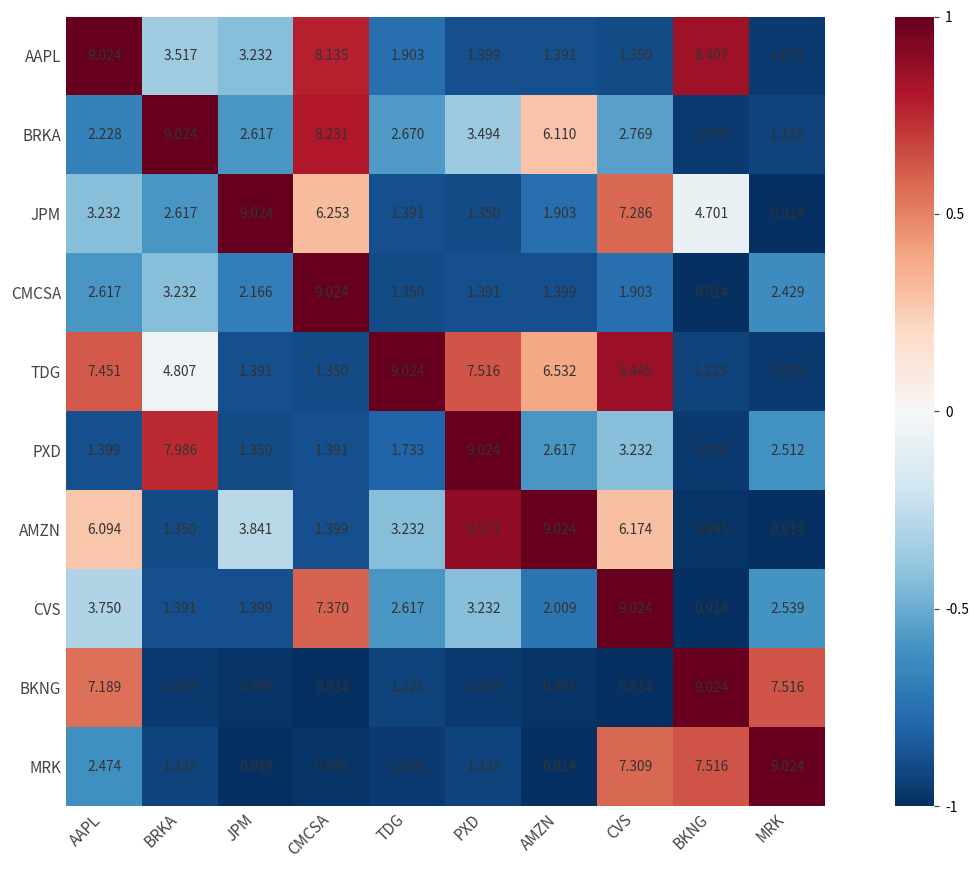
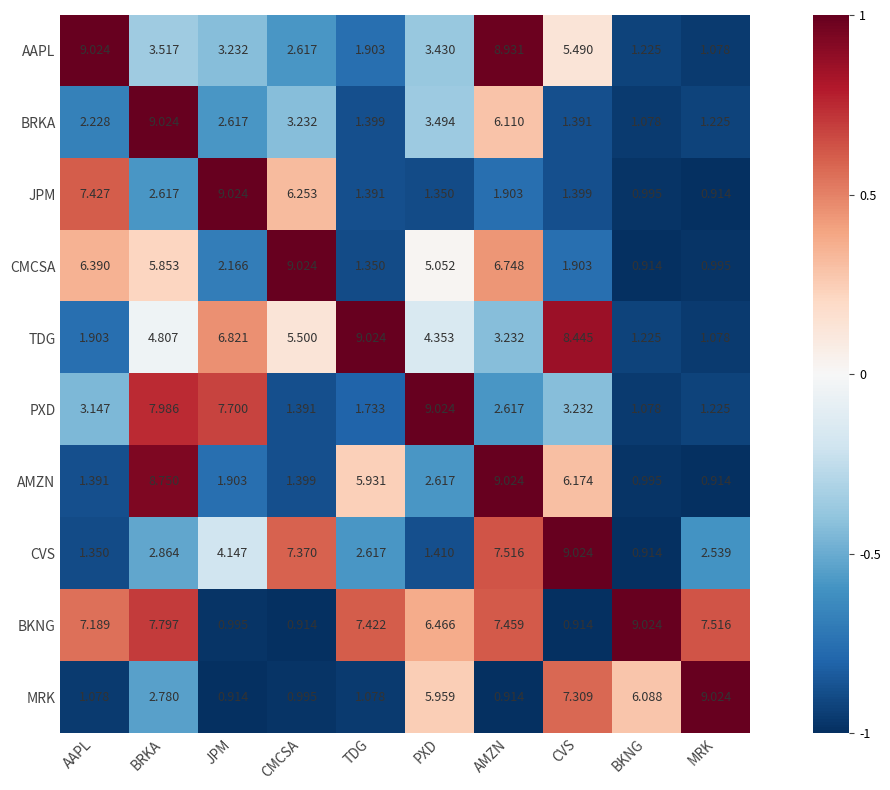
  {
    "AAPL": {
      "AAPL": 9.024,
      "BRKA": 3.517,
      "JPM": 3.232,
-     "CMCSA": 8.135,
+     "CMCSA": 2.617,
      "TDG": 1.903,
-     "PXD": 1.399,
-     "AMZN": 1.391,
-     "CVS": 1.350,
-     "BKNG": 8.407,
+     "PXD": 3.430,
+     "AMZN": 8.931,
+     "CVS": 5.490,
+     "BKNG": 1.225,
      "MRK": 1.078
    },
    "BRKA": {
      "AAPL": 2.228,
      "BRKA": 9.024,
      "JPM": 2.617,
-     "CMCSA": 8.231,
-     "TDG": 2.670,
+     "CMCSA": 3.232,
+     "TDG": 1.399,
      "PXD": 3.494,
      "AMZN": 6.110,
-     "CVS": 2.769,
+     "CVS": 1.391,
      "BKNG": 1.078,
      "MRK": 1.225
    },
    "JPM": {
-     "AAPL": 3.232,
+     "AAPL": 7.427,
      "BRKA": 2.617,
      "JPM": 9.024,
      "CMCSA": 6.253,
      "TDG": 1.391,
      "PXD": 1.350,
      "AMZN": 1.903,
-     "CVS": 7.286,
-     "BKNG": 4.701
+     "CVS": 1.399,
+     "BKNG": 0.995
    },
    "CMCSA": {
-     "AAPL": 2.617,
-     "BRKA": 3.232,
+     "AAPL": 6.390,
+     "BRKA": 5.853,
      "JPM": 2.166,
      "CMCSA": 9.024,
      "TDG": 1.350,
-     "PXD": 1.391,
-     "AMZN": 1.399,
+     "PXD": 5.052,
+     "AMZN": 6.748,
      "CVS": 1.903,
-     "MRK": 2.429
+     "MRK": 0.995
    },
    "TDG": {
-     "AAPL": 7.451,
+     "AAPL": 1.903,
      "BRKA": 4.807,
-     "JPM": 1.391,
-     "CMCSA": 1.350,
+     "JPM": 6.821,
+     "CMCSA": 5.500,
      "TDG": 9.024,
-     "PXD": 7.516,
-     "AMZN": 6.532,
+     "PXD": 4.353,
+     "AMZN": 3.232,
      "CVS": 8.445,
      "BKNG": 1.225,
      "MRK": 1.078
    },
    "PXD": {
-     "AAPL": 1.399,
+     "AAPL": 3.147,
      "BRKA": 7.986,
-     "JPM": 1.350,
+     "JPM": 7.700,
      "CMCSA": 1.391,
      "TDG": 1.733,
      "PXD": 9.024,
      "AMZN": 2.617,
      "CVS": 3.232,
      "BKNG": 1.078,
-     "MRK": 2.512
+     "MRK": 1.225
    },
    "AMZN": {
-     "AAPL": 6.094,
-     "BRKA": 1.350,
-     "JPM": 3.841,
+     "AAPL": 1.391,
+     "BRKA": 8.750,
+     "JPM": 1.903,
      "CMCSA": 1.399,
-     "TDG": 3.232,
-     "PXD": 8.571,
+     "TDG": 5.931,
+     "PXD": 2.617,
      "AMZN": 9.024,
      "CVS": 6.174,
      "BKNG": 0.995
    },
    "CVS": {
-     "AAPL": 3.750,
-     "BRKA": 1.391,
-     "JPM": 1.399,
+     "AAPL": 1.350,
+     "BRKA": 2.864,
+     "JPM": 4.147,
      "CMCSA": 7.370,
      "TDG": 2.617,
-     "PXD": 3.232,
-     "AMZN": 2.009,
+     "PXD": 1.410,
+     "AMZN": 7.516,
      "CVS": 9.024,
      "MRK": 2.539
    },
    "BKNG": {
      "AAPL": 7.189,
-     "BRKA": 1.078,
+     "BRKA": 7.797,
      "JPM": 0.995,
-     "TDG": 1.225,
-     "PXD": 1.078,
-     "AMZN": 0.995,
+     "TDG": 7.422,
+     "PXD": 6.466,
+     "AMZN": 7.459,
      "BKNG": 9.024,
      "MRK": 7.516
    },
    "MRK": {
-     "AAPL": 2.474,
-     "BRKA": 1.225,
+     "AAPL": 1.078,
+     "BRKA": 2.780,
      "CMCSA": 0.995,
      "TDG": 1.078,
-     "PXD": 1.225,
+     "PXD": 5.959,
      "CVS": 7.309,
-     "BKNG": 7.516,
+     "BKNG": 6.088,
      "MRK": 9.024
    }
  }
